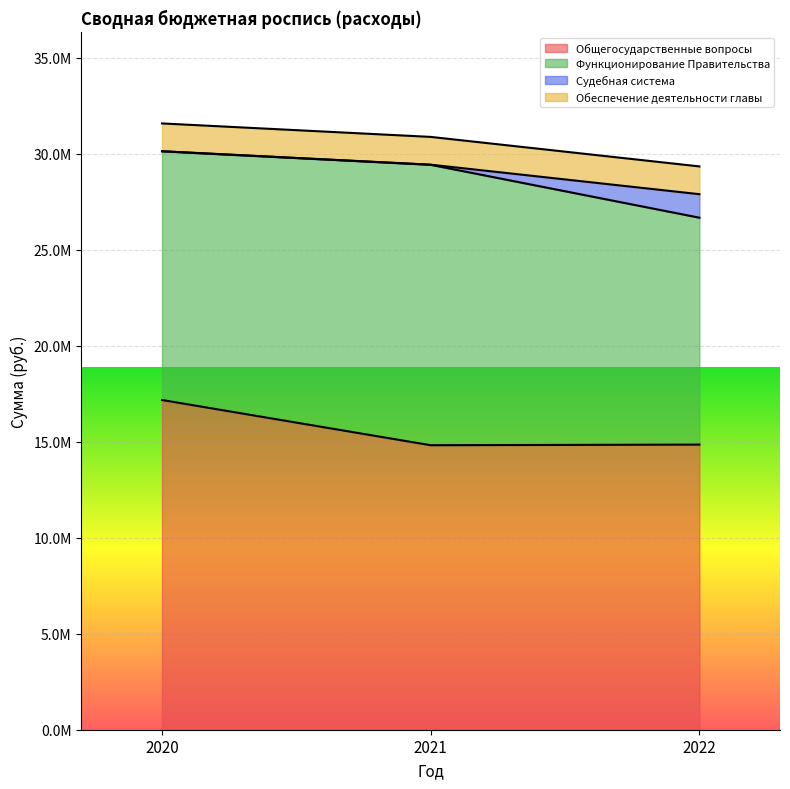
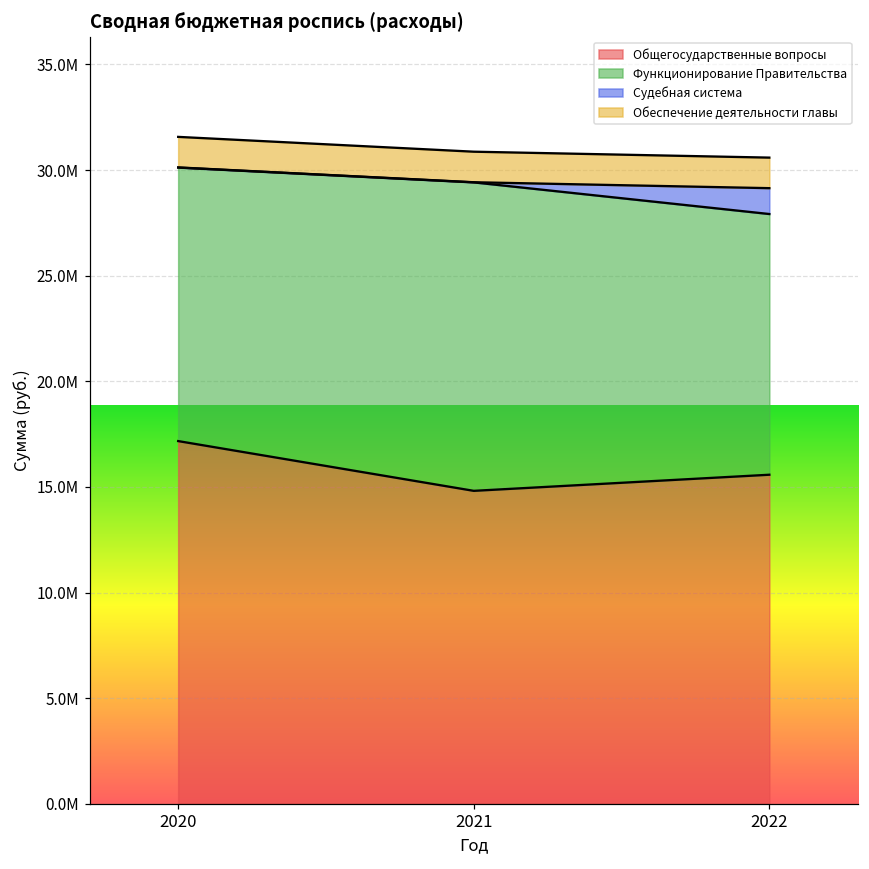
  {
    "Общегосударственные вопросы": {
      "2020": 17200000,
      "2021": 14800000,
-     "2022": 14800000
+     "2022": 15600000
    },
    "Функционирование Правительства": {
-     "2022": 11800000
+     "2022": 12300000
    },
    "Судебная система": {
      "2022": 1200000
    },
    "Обеспечение деятельности главы": {
      "2020": 1400000,
      "2021": 1400000,
      "2022": 1400000
    }
  }
